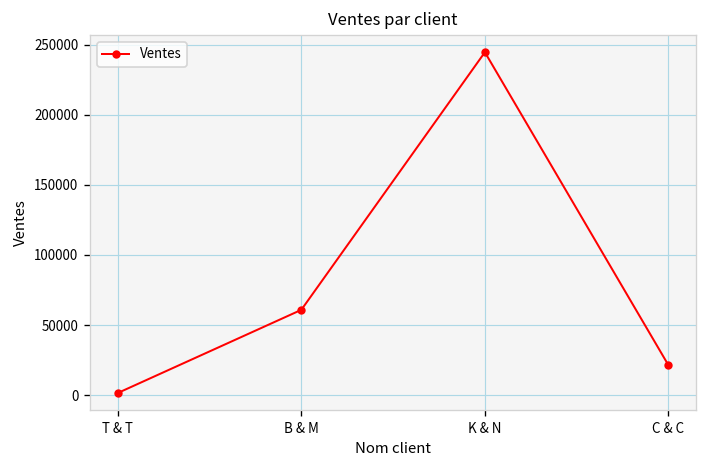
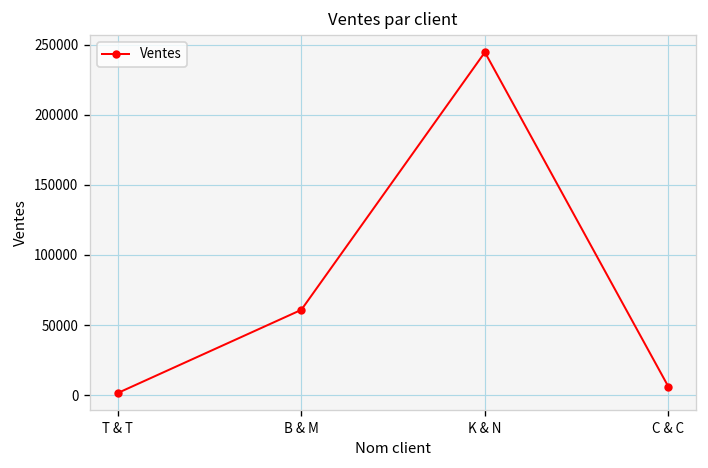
  {
    "T & T": 2000,
    "B & M": 61000,
    "K & N": 245000,
-   "C & C": 21000
+   "C & C": 6000
  }
